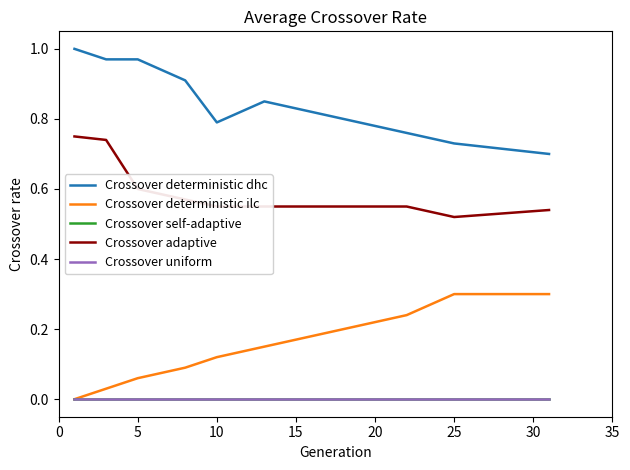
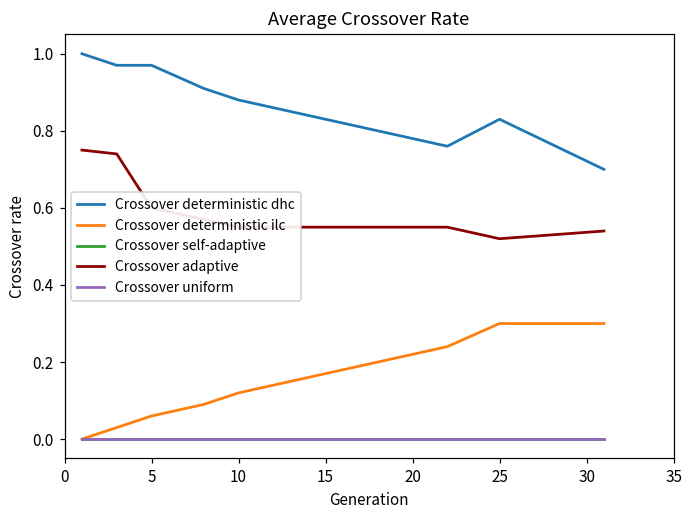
  {
    "Crossover deterministic dhc": {
      "5": 0.97,
-     "10": 0.79,
-     "25": 0.73
+     "10": 0.88,
+     "25": 0.83
    },
    "Crossover deterministic ilc": {
      "5": 0.06,
      "10": 0.12,
      "25": 0.30
    },
    "Crossover uniform": {
      "5": 0.00,
      "10": 0.00,
      "25": 0.00
    },
    "Crossover adaptive": {
      "25": 0.52
    }
  }
